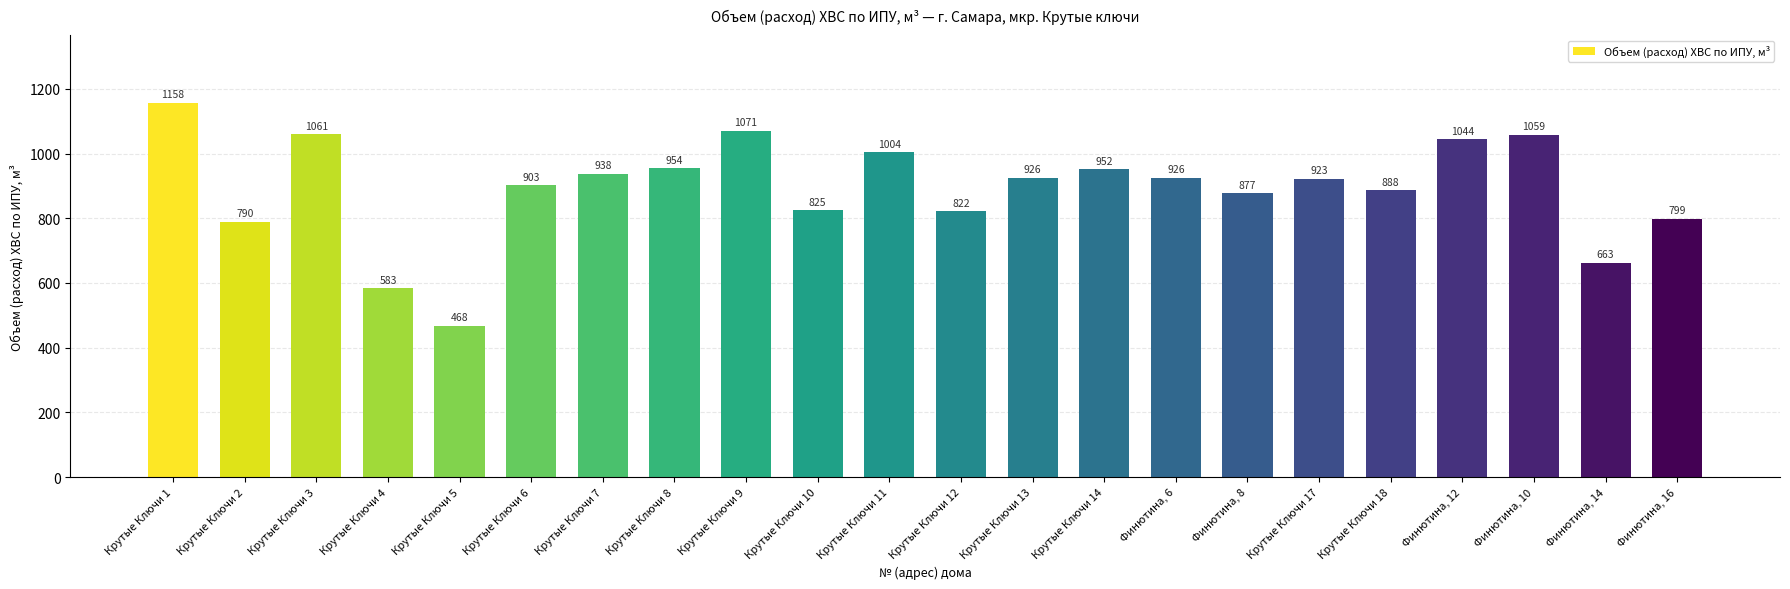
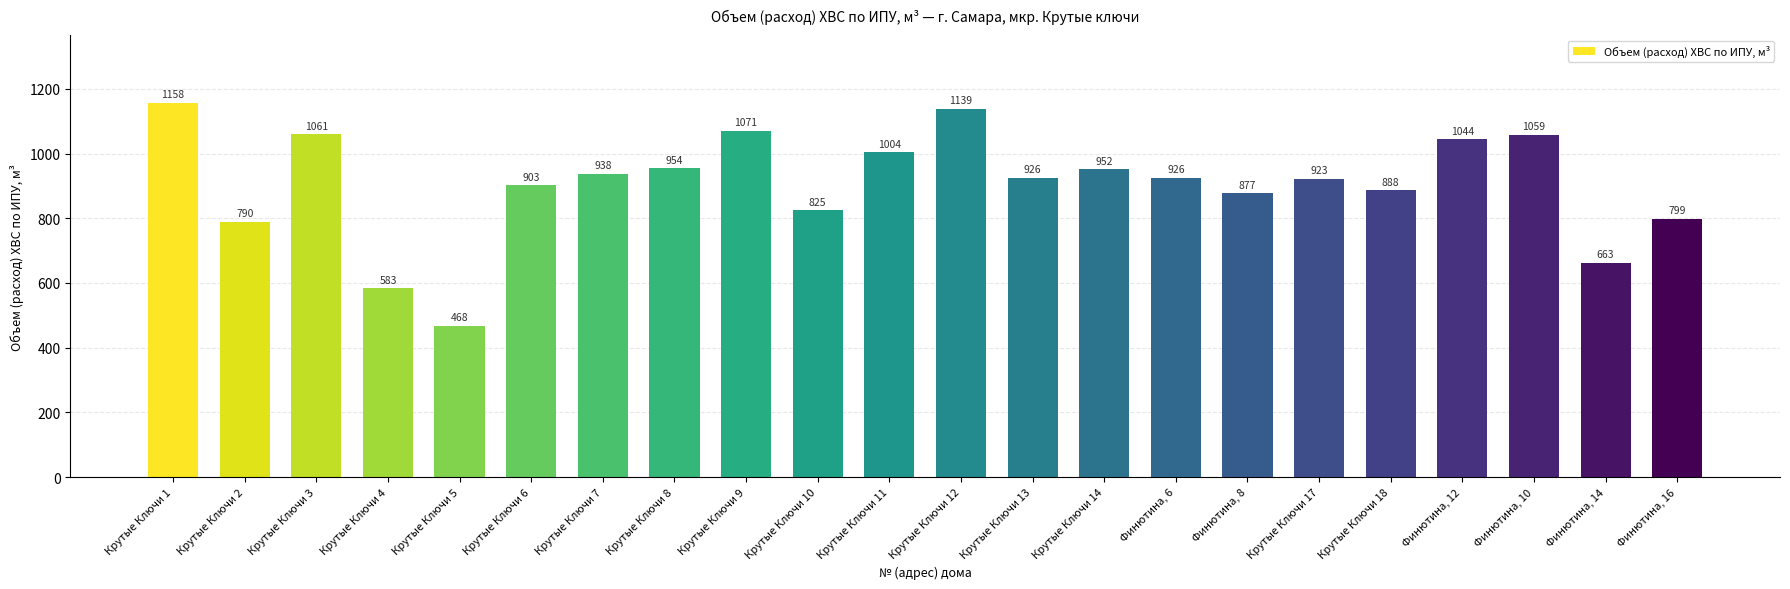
  {
    "Крутые Ключи 1": 1158,
    "Крутые Ключи 2": 790,
    "Крутые Ключи 3": 1061,
    "Крутые Ключи 4": 583,
    "Крутые Ключи 5": 468,
    "Крутые Ключи 6": 903,
    "Крутые Ключи 7": 938,
    "Крутые Ключи 8": 954,
    "Крутые Ключи 9": 1071,
    "Крутые Ключи 10": 825,
    "Крутые Ключи 11": 1004,
-   "Крутые Ключи 12": 822,
+   "Крутые Ключи 12": 1139,
    "Крутые Ключи 13": 926,
    "Крутые Ключи 14": 952,
    "Финютина, 6": 926,
    "Финютина, 8": 877,
    "Крутые Ключи 17": 923,
    "Крутые Ключи 18": 888,
    "Финютина, 12": 1044,
    "Финютина, 10": 1059,
    "Финютина, 14": 663,
    "Финютина, 16": 799
  }
